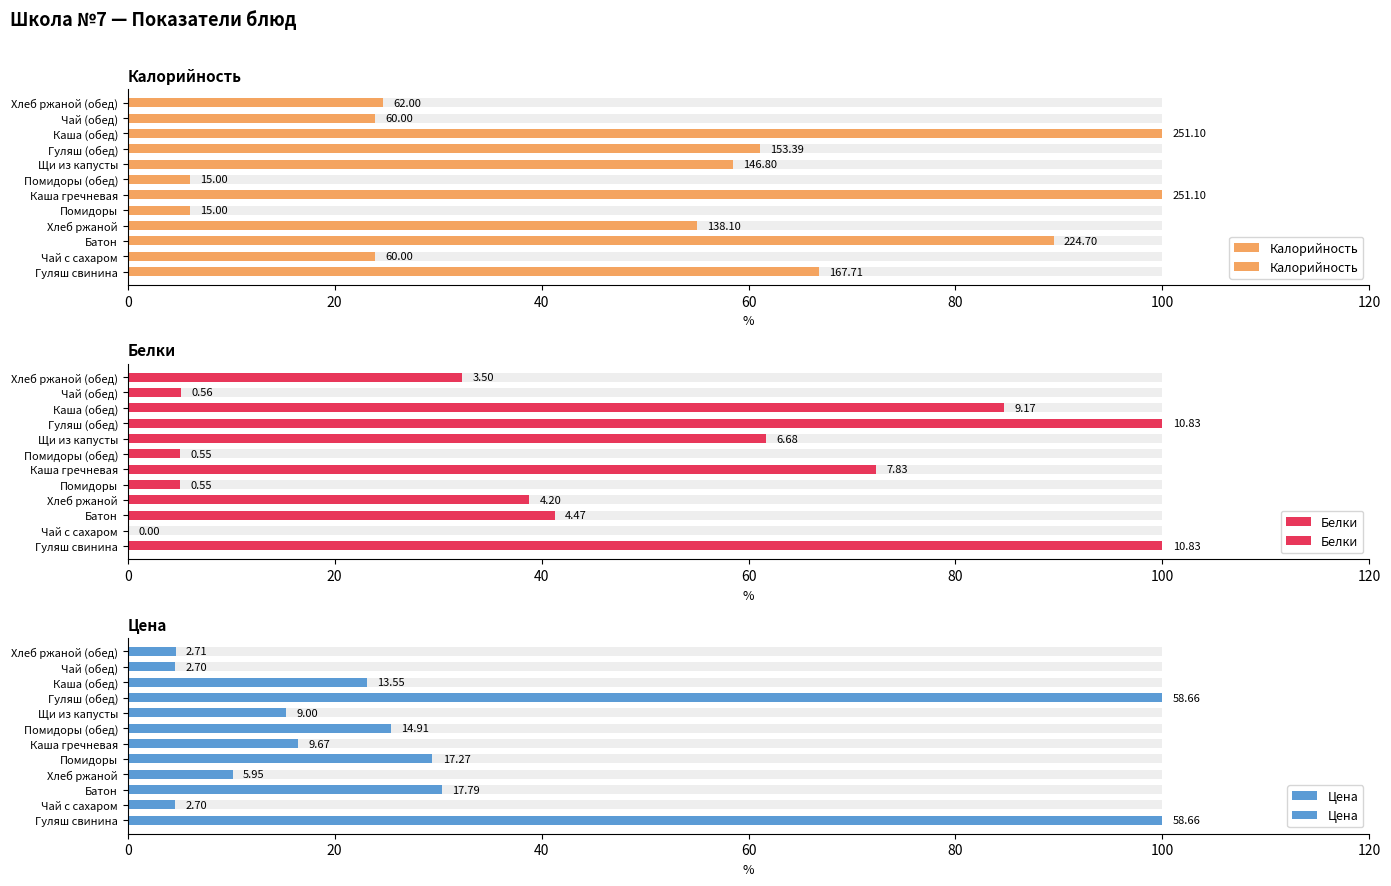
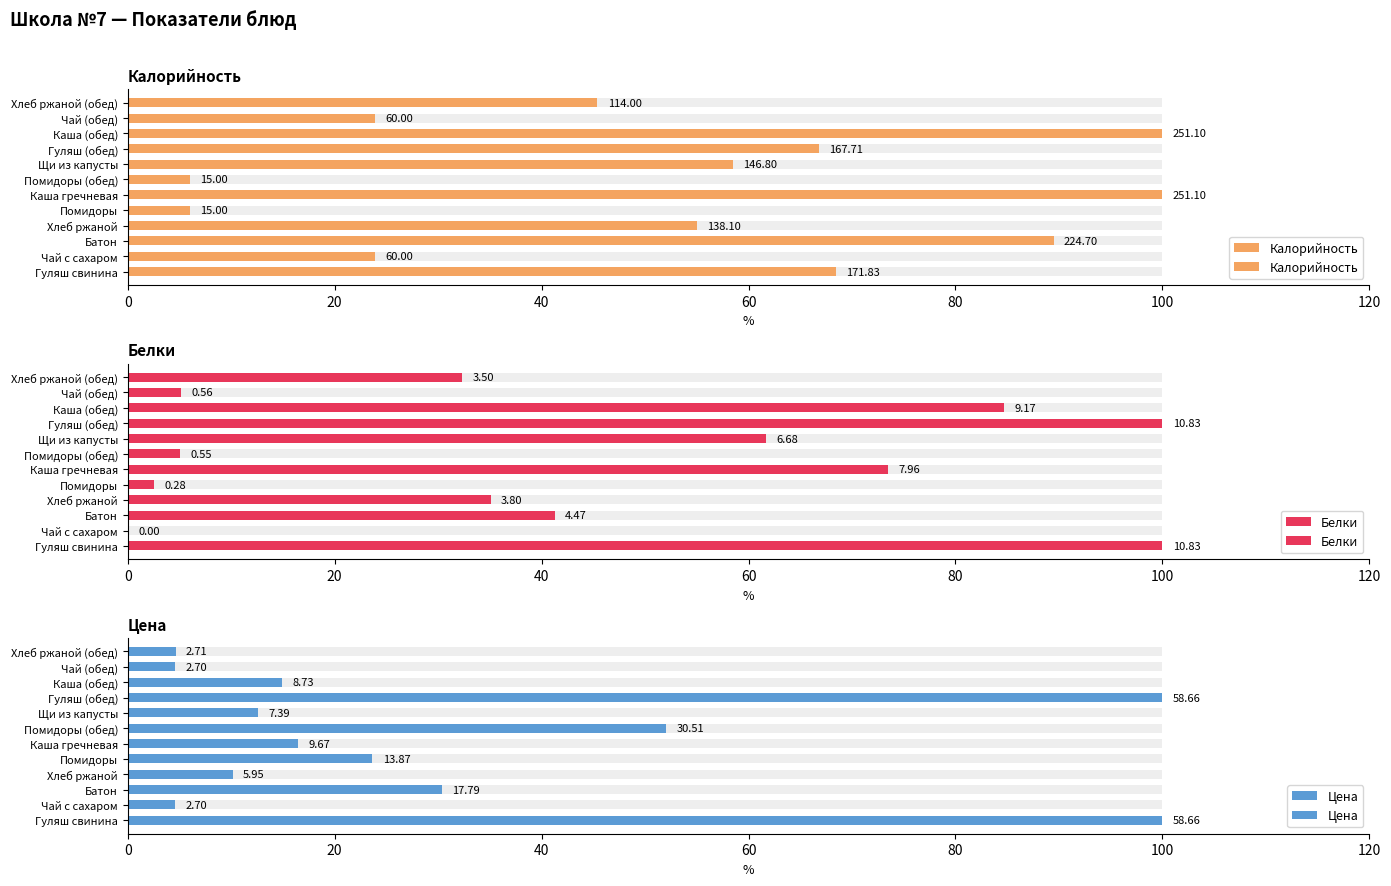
  {
    "Калорийность": {
      "Калорийность": {
-       "Хлеб ржаной (обед)": 62.00,
-       "Гуляш (обед)": 153.39,
-       "Гуляш свинина": 167.71
+       "Хлеб ржаной (обед)": 114.00,
+       "Гуляш (обед)": 167.71,
+       "Гуляш свинина": 171.83
      }
    },
    "Белки": {
      "Белки": {
-       "Каша гречневая": 7.83,
-       "Помидоры": 0.55,
-       "Хлеб ржаной": 4.20,
+       "Каша гречневая": 7.96,
+       "Помидоры": 0.28,
+       "Хлеб ржаной": 3.80,
        "Чай с сахаром": 0.00
      }
    },
    "Цена": {
      "Цена": {
-       "Каша (обед)": 13.55,
-       "Щи из капусты": 9.00,
-       "Помидоры (обед)": 14.91,
-       "Помидоры": 17.27
+       "Каша (обед)": 8.73,
+       "Щи из капусты": 7.39,
+       "Помидоры (обед)": 30.51,
+       "Помидоры": 13.87
      }
    }
  }
